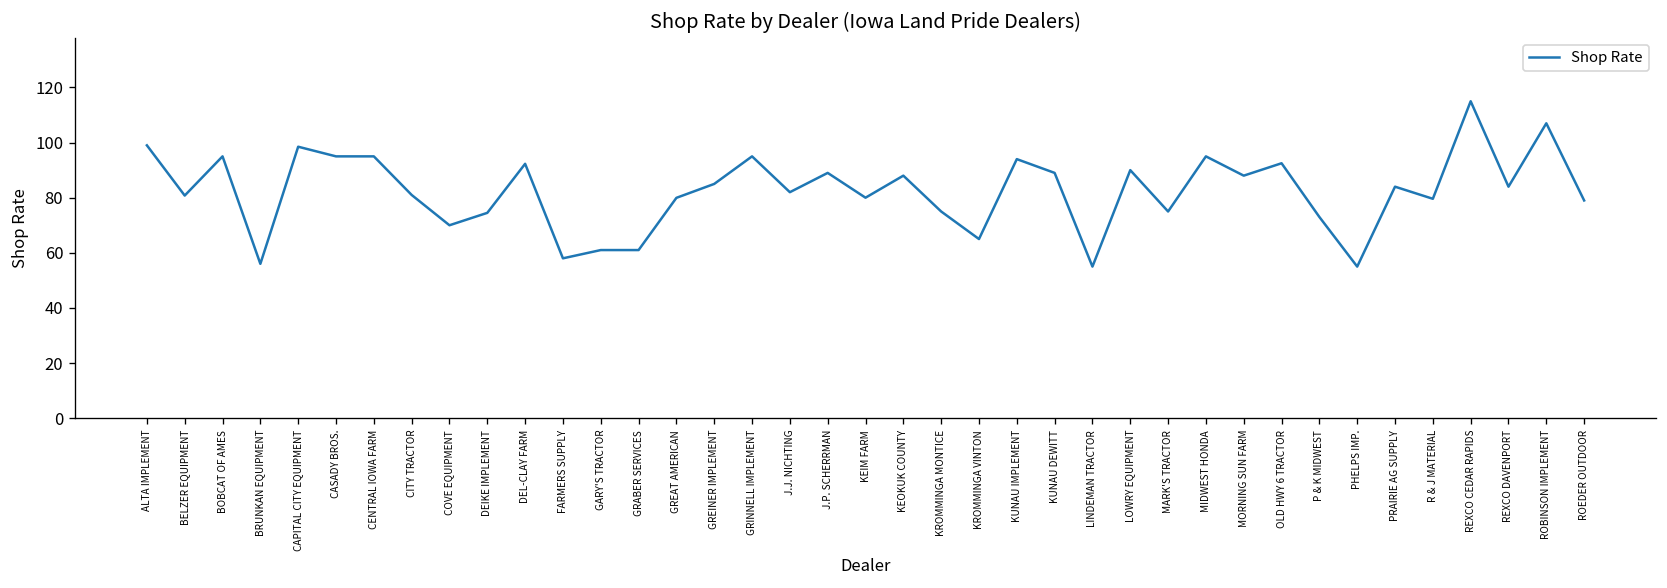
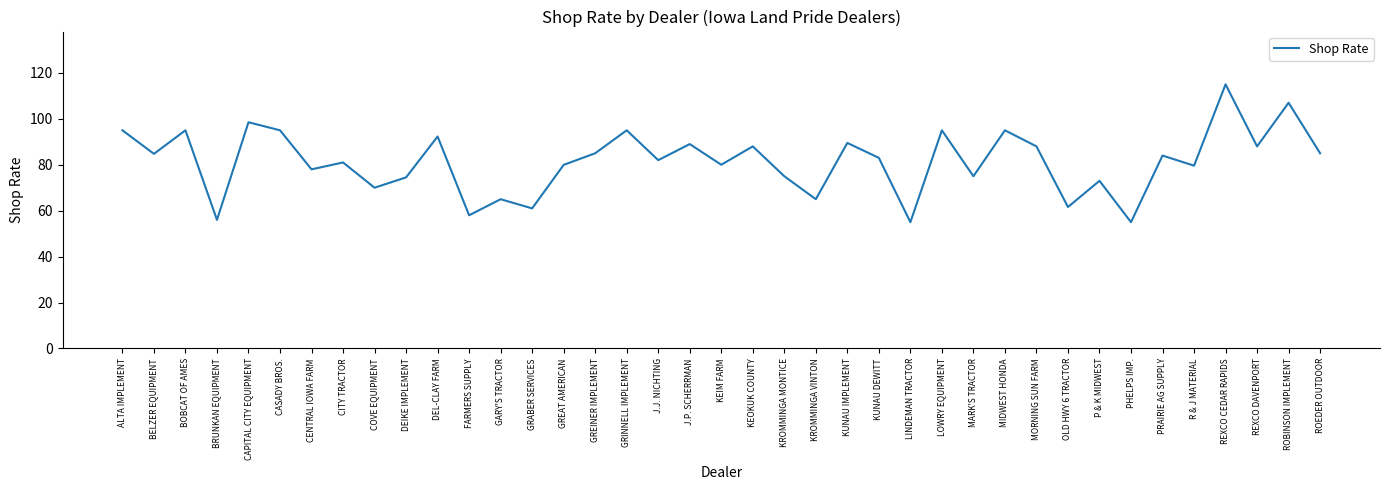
  {
-   "ALTA IMPLEMENT": 99,
-   "BELZER EQUIPMENT": 81,
+   "ALTA IMPLEMENT": 95,
+   "BELZER EQUIPMENT": 85,
    "BOBCAT OF AMES": 95,
    "BRUNKAN EQUIPMENT": 56,
    "CAPITAL CITY EQUIPMENT": 99,
    "CASADY BROS.": 95,
-   "CENTRAL IOWA FARM": 95,
+   "CENTRAL IOWA FARM": 78,
    "CITY TRACTOR": 81,
    "COVE EQUIPMENT": 70,
    "DEIKE IMPLEMENT": 75,
    "DEL-CLAY FARM": 92,
    "FARMERS SUPPLY": 58,
-   "GARY'S TRACTOR": 61,
+   "GARY'S TRACTOR": 65,
    "GRABER SERVICES": 61,
    "GREAT AMERICAN": 80,
    "GREINER IMPLEMENT": 85,
    "GRINNELL IMPLEMENT": 95,
    "J.J. NICHTING": 82,
    "J.P. SCHERRMAN": 89,
    "KEIM FARM": 80,
    "KEOKUK COUNTY": 88,
    "KROMMINGA MONTICE": 75,
    "KROMMINGA VINTON": 65,
-   "KUNAU IMPLEMENT": 94,
-   "KUNAU DEWITT": 89,
+   "KUNAU IMPLEMENT": 90,
+   "KUNAU DEWITT": 83,
    "LINDEMAN TRACTOR": 55,
-   "LOWRY EQUIPMENT": 90,
+   "LOWRY EQUIPMENT": 95,
    "MARK'S TRACTOR": 75,
    "MIDWEST HONDA": 95,
    "MORNING SUN FARM": 88,
-   "OLD HWY 6 TRACTOR": 93,
+   "OLD HWY 6 TRACTOR": 62,
    "P & K MIDWEST": 73,
    "PHELPS IMP.": 55,
    "PRAIRIE AG SUPPLY": 84,
    "R & J MATERIAL": 80,
    "REXCO CEDAR RAPIDS": 115,
-   "REXCO DAVENPORT": 84,
+   "REXCO DAVENPORT": 88,
    "ROBINSON IMPLEMENT": 107,
-   "ROEDER OUTDOOR": 79
+   "ROEDER OUTDOOR": 85
  }
